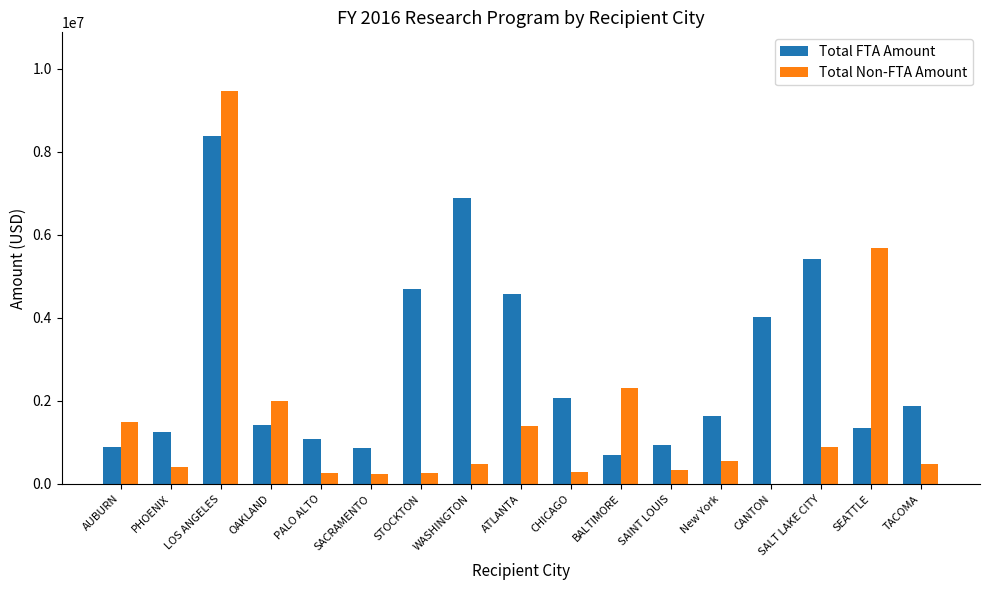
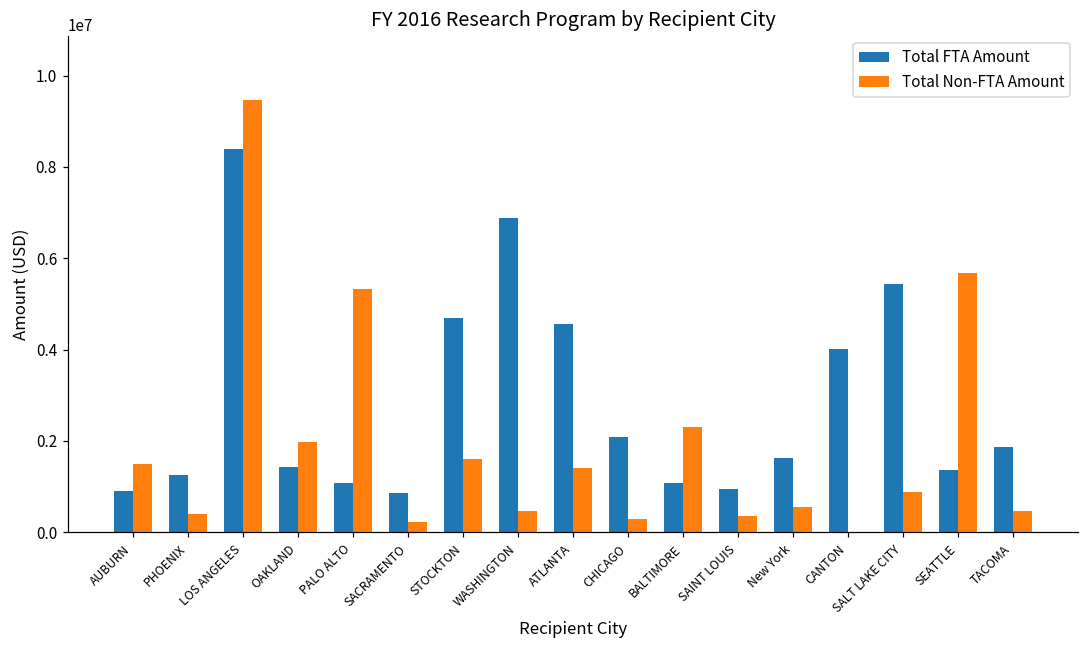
  {
    "Total FTA Amount": {
      "AUBURN": 900000,
      "PHOENIX": 1300000,
      "LOS ANGELES": 8400000,
      "OAKLAND": 1400000,
      "PALO ALTO": 1100000,
      "SACRAMENTO": 900000,
      "STOCKTON": 4700000,
      "WASHINGTON": 6900000,
      "ATLANTA": 4600000,
      "CHICAGO": 2100000,
-     "BALTIMORE": 700000,
+     "BALTIMORE": 1100000,
      "SAINT LOUIS": 900000,
      "New York": 1600000,
      "CANTON": 4000000,
      "SALT LAKE CITY": 5400000,
      "SEATTLE": 1400000,
      "TACOMA": 1900000
    },
    "Total Non-FTA Amount": {
      "AUBURN": 1500000,
      "PHOENIX": 400000,
      "LOS ANGELES": 9500000,
      "OAKLAND": 2000000,
-     "PALO ALTO": 300000,
+     "PALO ALTO": 5300000,
      "SACRAMENTO": 200000,
-     "STOCKTON": 300000,
+     "STOCKTON": 1600000,
      "WASHINGTON": 500000,
      "ATLANTA": 1400000,
      "CHICAGO": 300000,
      "BALTIMORE": 2300000,
      "SAINT LOUIS": 300000,
      "New York": 500000,
      "SALT LAKE CITY": 900000,
      "SEATTLE": 5700000,
      "TACOMA": 500000
    }
  }
